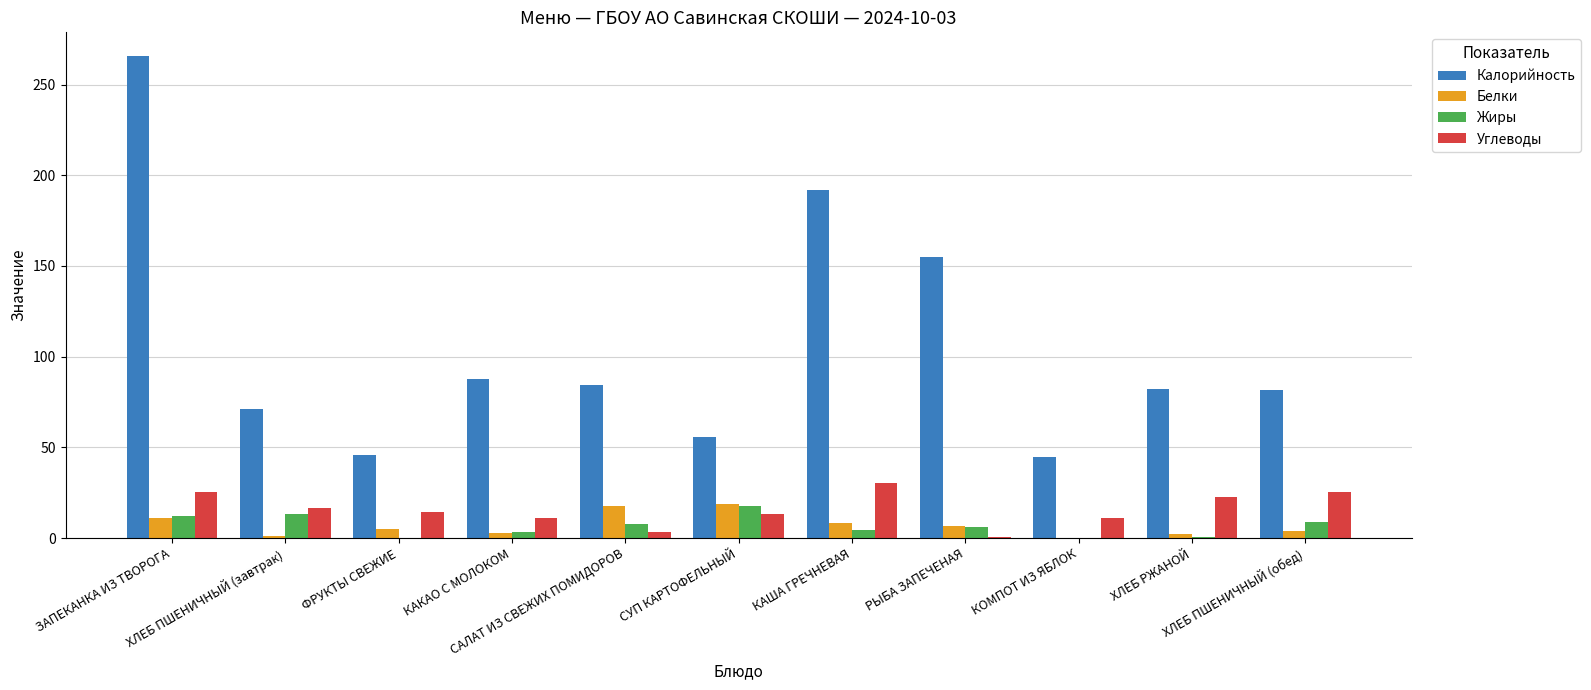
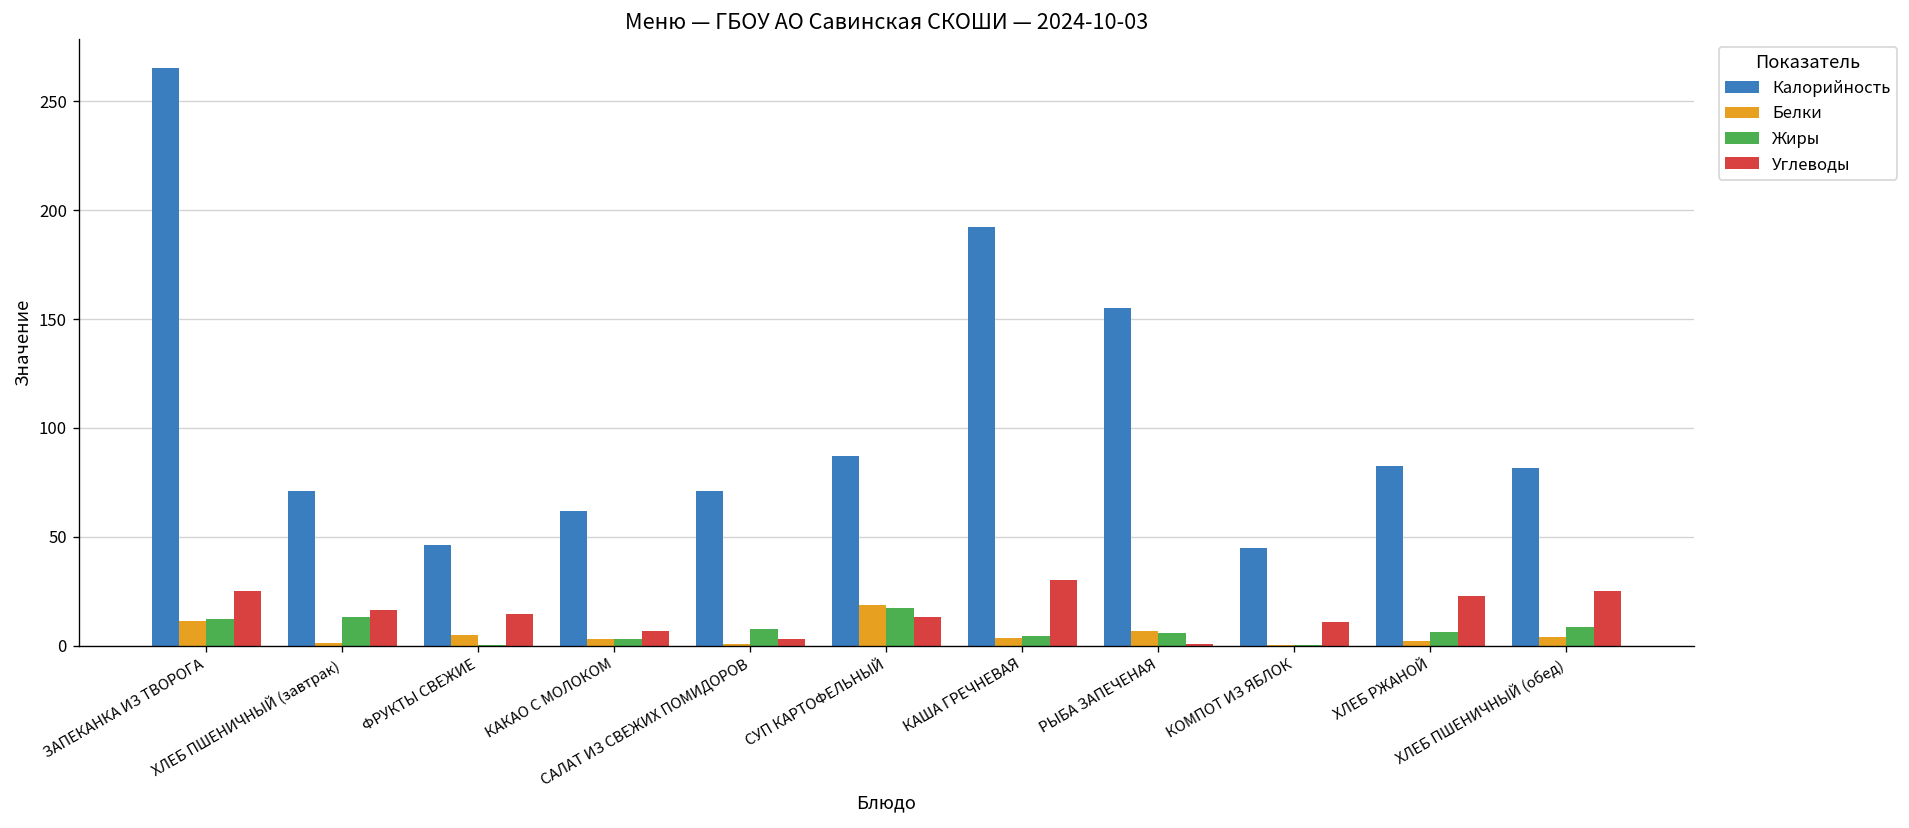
  {
    "Калорийность": {
      "ЗАПЕКАНКА ИЗ ТВОРОГА": 266,
      "ХЛЕБ ПШЕНИЧНЫЙ (завтрак)": 71,
      "ФРУКТЫ СВЕЖИЕ": 46,
-     "КАКАО С МОЛОКОМ": 88,
-     "САЛАТ ИЗ СВЕЖИХ ПОМИДОРОВ": 84,
-     "СУП КАРТОФЕЛЬНЫЙ": 56,
+     "КАКАО С МОЛОКОМ": 62,
+     "САЛАТ ИЗ СВЕЖИХ ПОМИДОРОВ": 71,
+     "СУП КАРТОФЕЛЬНЫЙ": 87,
      "КАША ГРЕЧНЕВАЯ": 192,
      "РЫБА ЗАПЕЧЕНАЯ": 155,
      "КОМПОТ ИЗ ЯБЛОК": 45,
      "ХЛЕБ РЖАНОЙ": 82,
      "ХЛЕБ ПШЕНИЧНЫЙ (обед)": 81
    },
    "Белки": {
      "ЗАПЕКАНКА ИЗ ТВОРОГА": 11,
      "ФРУКТЫ СВЕЖИЕ": 5,
      "КАКАО С МОЛОКОМ": 3,
-     "САЛАТ ИЗ СВЕЖИХ ПОМИДОРОВ": 18,
+     "САЛАТ ИЗ СВЕЖИХ ПОМИДОРОВ": 1,
      "СУП КАРТОФЕЛЬНЫЙ": 19,
-     "КАША ГРЕЧНЕВАЯ": 8,
+     "КАША ГРЕЧНЕВАЯ": 3,
      "РЫБА ЗАПЕЧЕНАЯ": 7,
      "ХЛЕБ РЖАНОЙ": 2,
      "ХЛЕБ ПШЕНИЧНЫЙ (обед)": 4
    },
    "Жиры": {
      "ЗАПЕКАНКА ИЗ ТВОРОГА": 12,
      "ХЛЕБ ПШЕНИЧНЫЙ (завтрак)": 13,
      "КАКАО С МОЛОКОМ": 3,
      "САЛАТ ИЗ СВЕЖИХ ПОМИДОРОВ": 8,
      "СУП КАРТОФЕЛЬНЫЙ": 18,
      "КАША ГРЕЧНЕВАЯ": 5,
      "РЫБА ЗАПЕЧЕНАЯ": 6,
-     "ХЛЕБ РЖАНОЙ": 0,
+     "ХЛЕБ РЖАНОЙ": 6,
      "ХЛЕБ ПШЕНИЧНЫЙ (обед)": 9
    },
    "Углеводы": {
      "ЗАПЕКАНКА ИЗ ТВОРОГА": 25,
      "ХЛЕБ ПШЕНИЧНЫЙ (завтрак)": 16,
      "ФРУКТЫ СВЕЖИЕ": 15,
-     "КАКАО С МОЛОКОМ": 11,
+     "КАКАО С МОЛОКОМ": 7,
      "САЛАТ ИЗ СВЕЖИХ ПОМИДОРОВ": 3,
      "СУП КАРТОФЕЛЬНЫЙ": 13,
      "КАША ГРЕЧНЕВАЯ": 30,
      "КОМПОТ ИЗ ЯБЛОК": 11,
      "ХЛЕБ РЖАНОЙ": 23,
      "ХЛЕБ ПШЕНИЧНЫЙ (обед)": 25
    }
  }
